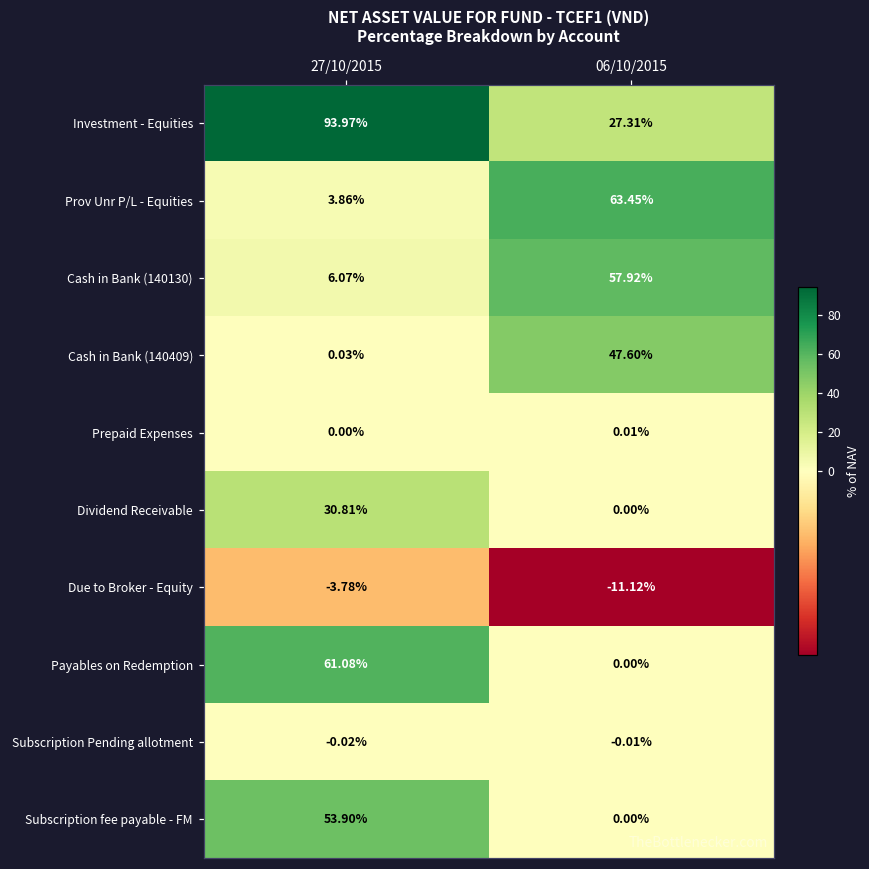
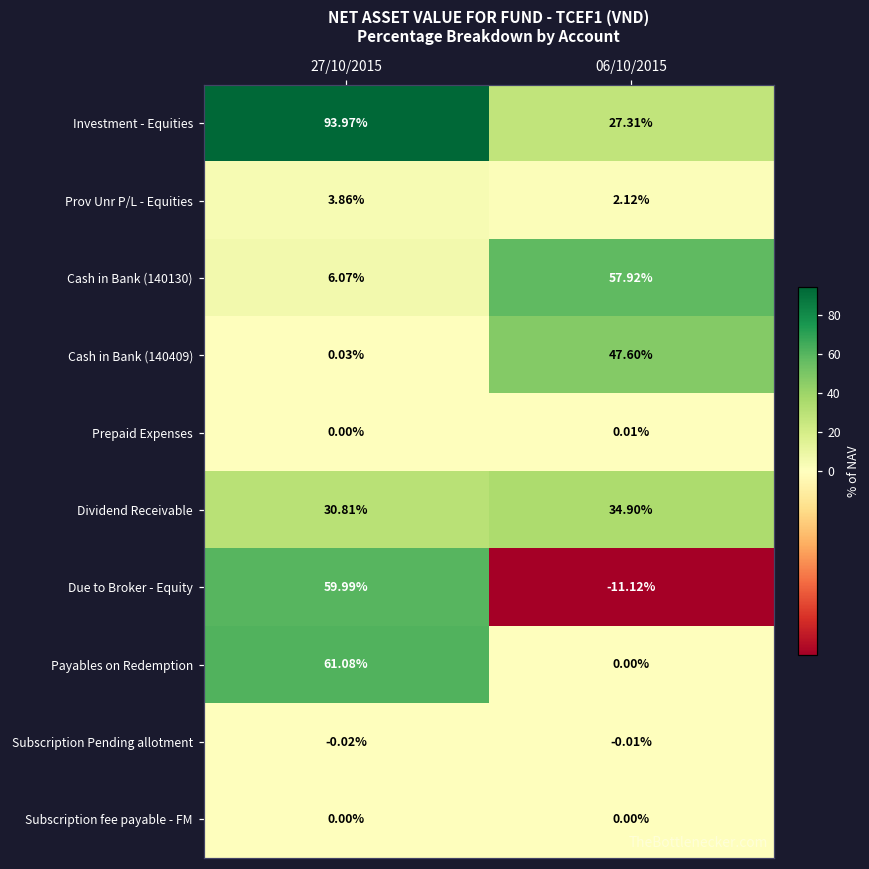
  {
    "Investment - Equities": {
      "27/10/2015": "93.97%",
      "06/10/2015": "27.31%"
    },
    "Prov Unr P/L - Equities": {
      "27/10/2015": "3.86%",
-     "06/10/2015": "63.45%"
+     "06/10/2015": "2.12%"
    },
    "Cash in Bank (140130)": {
      "27/10/2015": "6.07%",
      "06/10/2015": "57.92%"
    },
    "Cash in Bank (140409)": {
      "27/10/2015": "0.03%",
      "06/10/2015": "47.60%"
    },
    "Prepaid Expenses": {
      "27/10/2015": "0.00%",
      "06/10/2015": "0.01%"
    },
    "Dividend Receivable": {
      "27/10/2015": "30.81%",
-     "06/10/2015": "0.00%"
+     "06/10/2015": "34.90%"
    },
    "Due to Broker - Equity": {
-     "27/10/2015": "-3.78%",
+     "27/10/2015": "59.99%",
      "06/10/2015": "-11.12%"
    },
    "Payables on Redemption": {
      "27/10/2015": "61.08%",
      "06/10/2015": "0.00%"
    },
    "Subscription Pending allotment": {
      "27/10/2015": "-0.02%",
      "06/10/2015": "-0.01%"
    },
    "Subscription fee payable - FM": {
-     "27/10/2015": "53.90%",
+     "27/10/2015": "0.00%",
      "06/10/2015": "0.00%"
    }
  }
